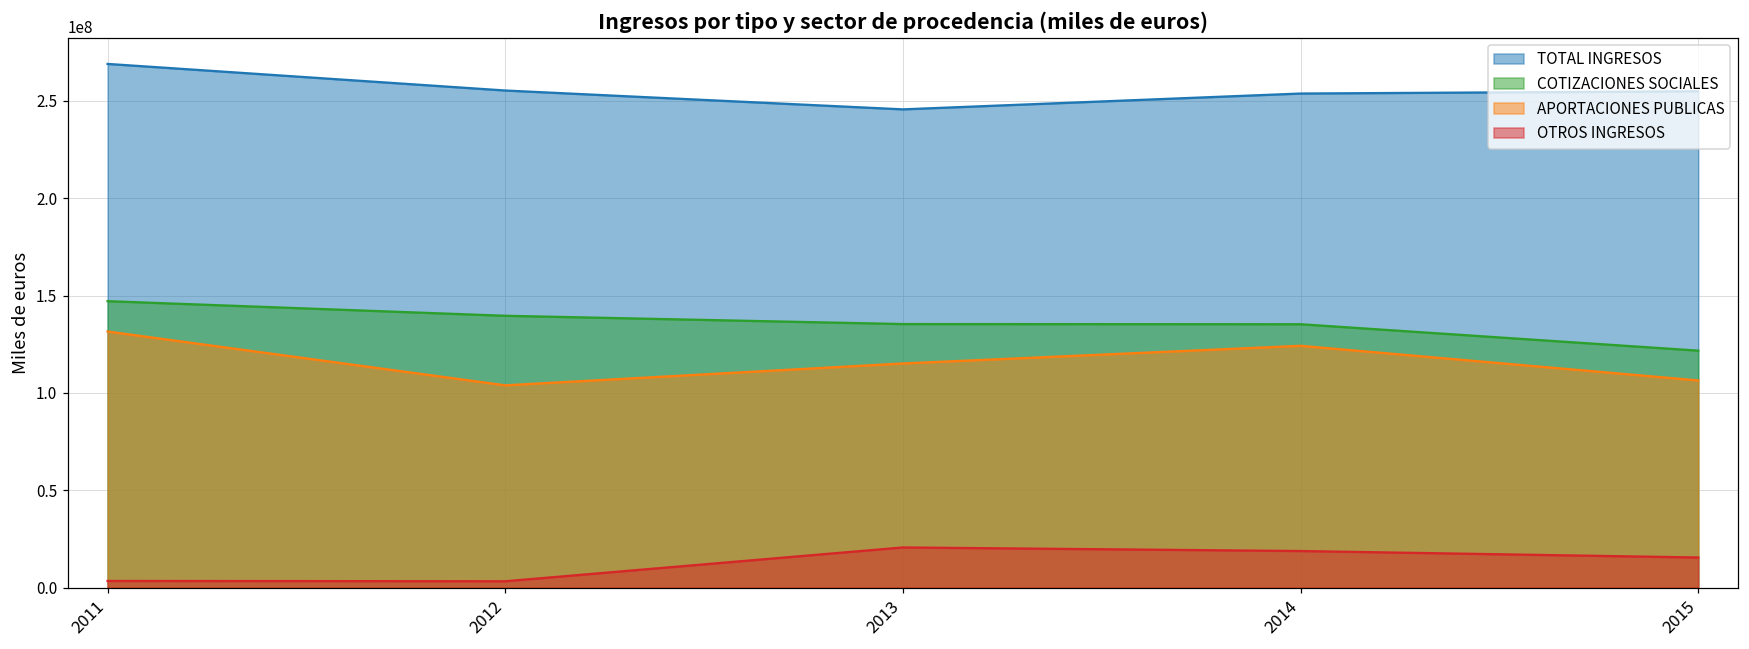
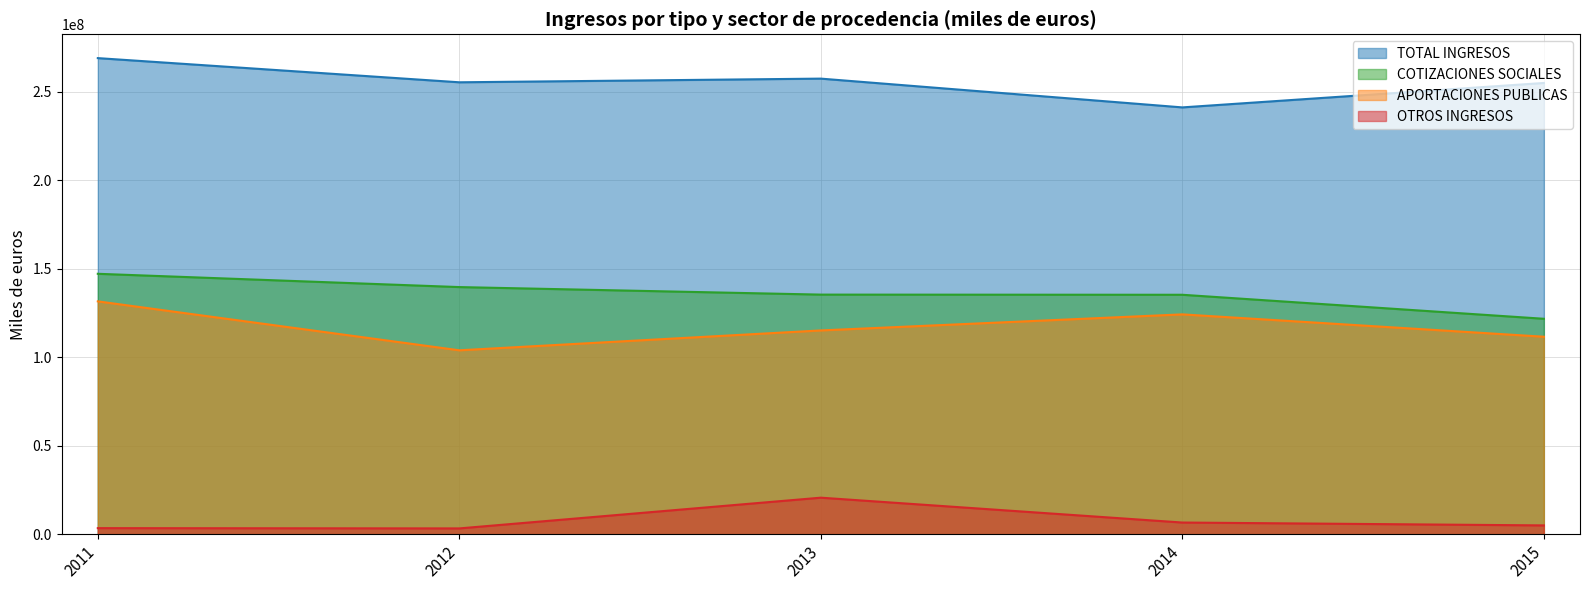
  {
    "TOTAL INGRESOS": {
      "2011": 269000000,
      "2012": 255000000,
-     "2013": 246000000,
-     "2014": 254000000
+     "2013": 257000000,
+     "2014": 241000000
    },
    "COTIZACIONES SOCIALES": {
      "2011": 147000000,
      "2012": 140000000,
      "2013": 135000000,
      "2014": 135000000,
      "2015": 122000000
    },
    "APORTACIONES PUBLICAS": {
      "2011": 132000000,
      "2012": 104000000,
      "2013": 115000000,
      "2014": 124000000,
-     "2015": 106000000
+     "2015": 112000000
    },
    "OTROS INGRESOS": {
      "2011": 3000000,
      "2012": 3000000,
      "2013": 21000000,
-     "2014": 19000000,
-     "2015": 16000000
+     "2014": 7000000,
+     "2015": 5000000
    }
  }
